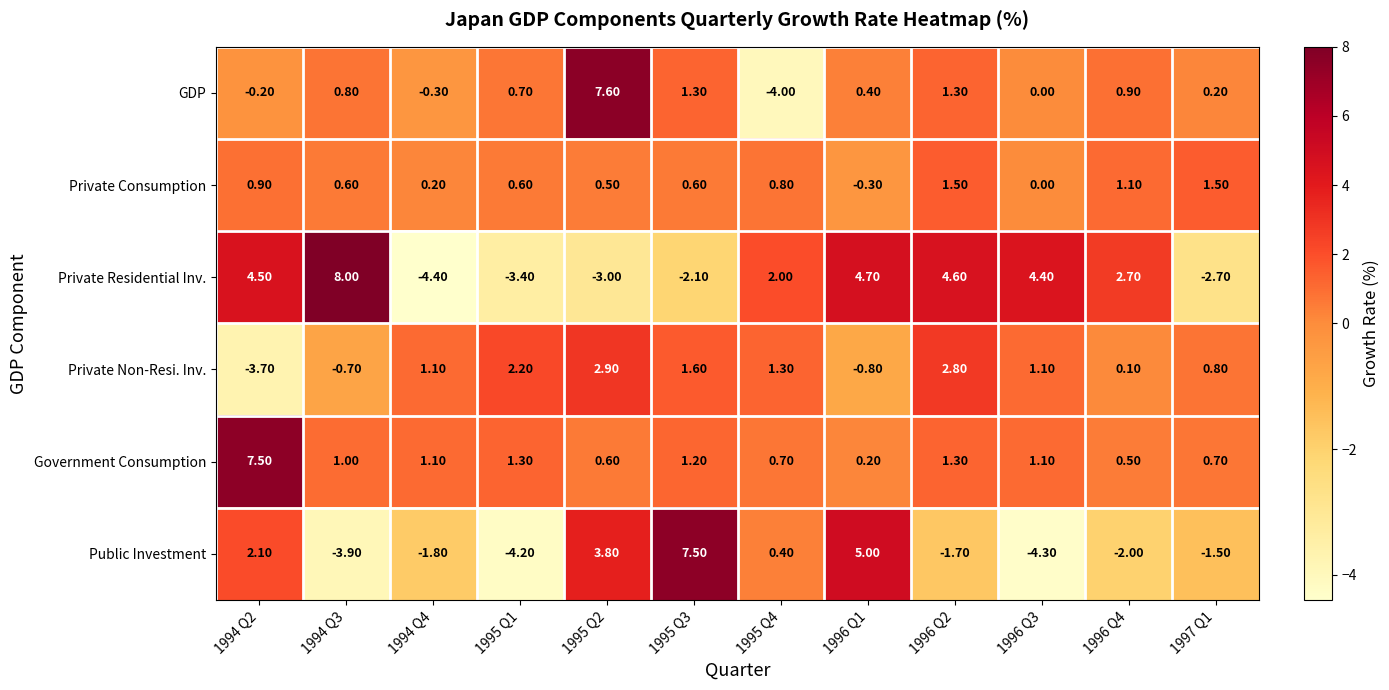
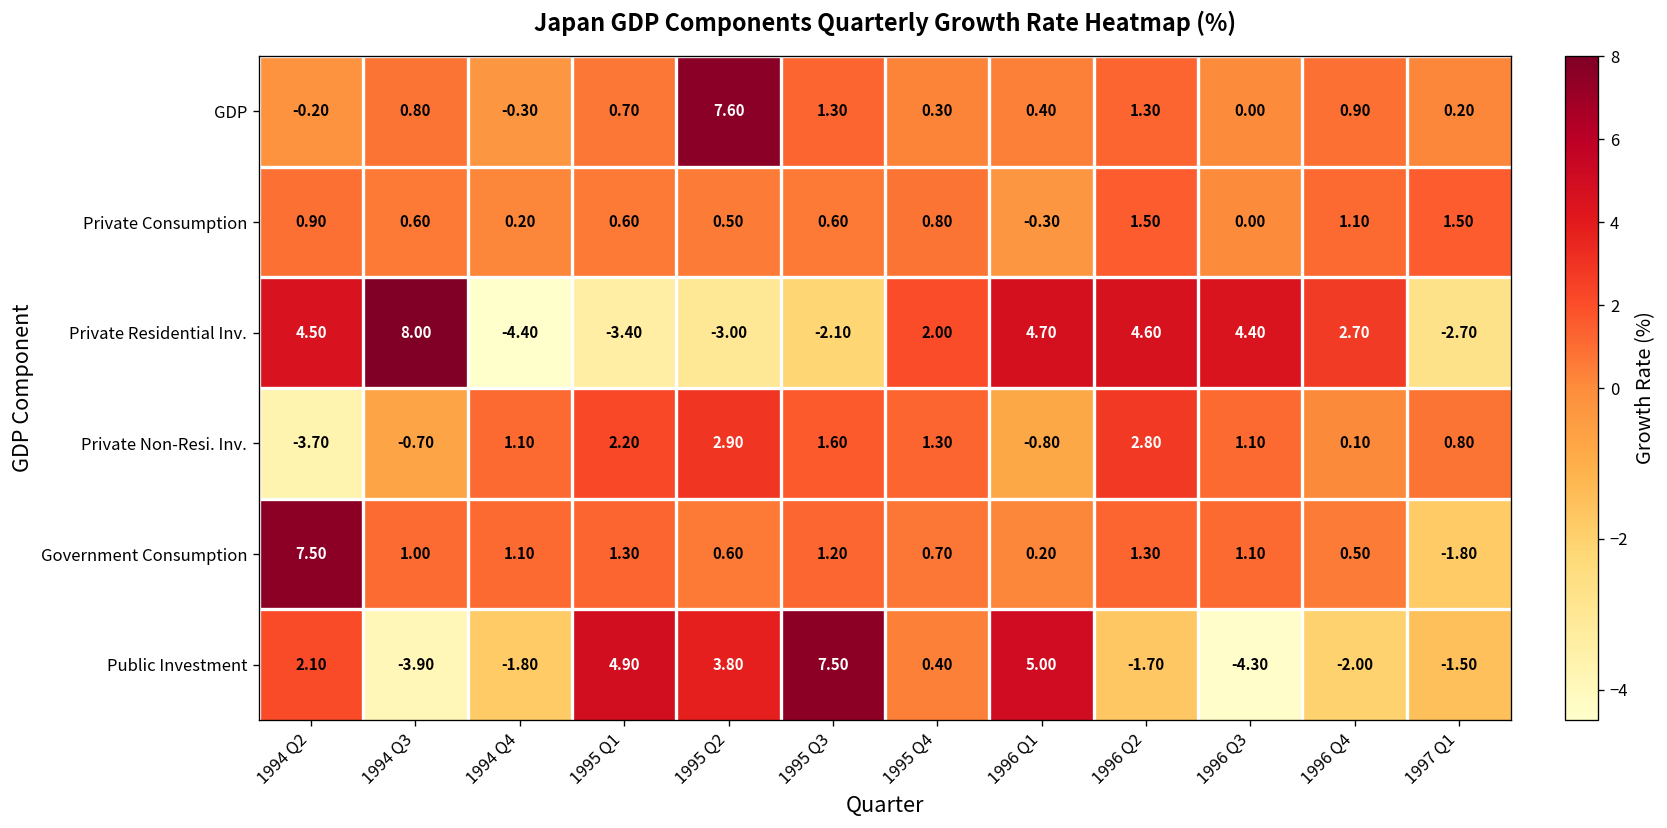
  {
    "GDP": {
      "1994 Q2": -0.20,
      "1994 Q3": 0.80,
      "1994 Q4": -0.30,
      "1995 Q1": 0.70,
      "1995 Q2": 7.60,
      "1995 Q3": 1.30,
-     "1995 Q4": -4.00,
+     "1995 Q4": 0.30,
      "1996 Q1": 0.40,
      "1996 Q2": 1.30,
      "1996 Q3": 0.00,
      "1996 Q4": 0.90,
      "1997 Q1": 0.20
    },
    "Private Consumption": {
      "1994 Q2": 0.90,
      "1994 Q3": 0.60,
      "1994 Q4": 0.20,
      "1995 Q1": 0.60,
      "1995 Q2": 0.50,
      "1995 Q3": 0.60,
      "1995 Q4": 0.80,
      "1996 Q1": -0.30,
      "1996 Q2": 1.50,
      "1996 Q3": 0.00,
      "1996 Q4": 1.10,
      "1997 Q1": 1.50
    },
    "Private Residential Inv.": {
      "1994 Q2": 4.50,
      "1994 Q3": 8.00,
      "1994 Q4": -4.40,
      "1995 Q1": -3.40,
      "1995 Q2": -3.00,
      "1995 Q3": -2.10,
      "1995 Q4": 2.00,
      "1996 Q1": 4.70,
      "1996 Q2": 4.60,
      "1996 Q3": 4.40,
      "1996 Q4": 2.70,
      "1997 Q1": -2.70
    },
    "Private Non-Resi. Inv.": {
      "1994 Q2": -3.70,
      "1994 Q3": -0.70,
      "1994 Q4": 1.10,
      "1995 Q1": 2.20,
      "1995 Q2": 2.90,
      "1995 Q3": 1.60,
      "1995 Q4": 1.30,
      "1996 Q1": -0.80,
      "1996 Q2": 2.80,
      "1996 Q3": 1.10,
      "1996 Q4": 0.10,
      "1997 Q1": 0.80
    },
    "Government Consumption": {
      "1994 Q2": 7.50,
      "1994 Q3": 1.00,
      "1994 Q4": 1.10,
      "1995 Q1": 1.30,
      "1995 Q2": 0.60,
      "1995 Q3": 1.20,
      "1995 Q4": 0.70,
      "1996 Q1": 0.20,
      "1996 Q2": 1.30,
      "1996 Q3": 1.10,
      "1996 Q4": 0.50,
-     "1997 Q1": 0.70
+     "1997 Q1": -1.80
    },
    "Public Investment": {
      "1994 Q2": 2.10,
      "1994 Q3": -3.90,
      "1994 Q4": -1.80,
-     "1995 Q1": -4.20,
+     "1995 Q1": 4.90,
      "1995 Q2": 3.80,
      "1995 Q3": 7.50,
      "1995 Q4": 0.40,
      "1996 Q1": 5.00,
      "1996 Q2": -1.70,
      "1996 Q3": -4.30,
      "1996 Q4": -2.00,
      "1997 Q1": -1.50
    }
  }
